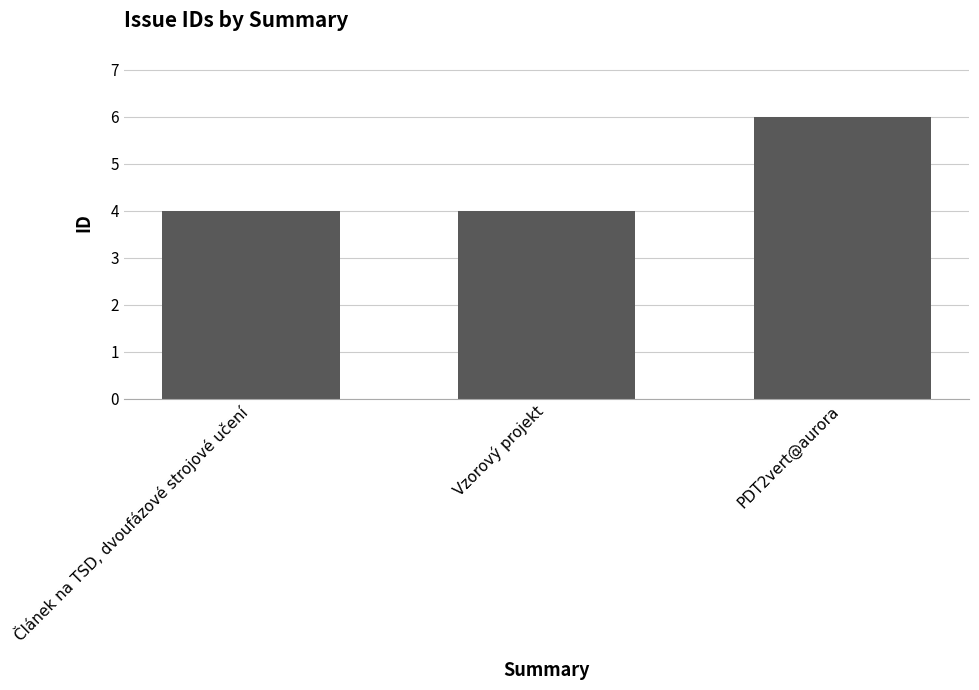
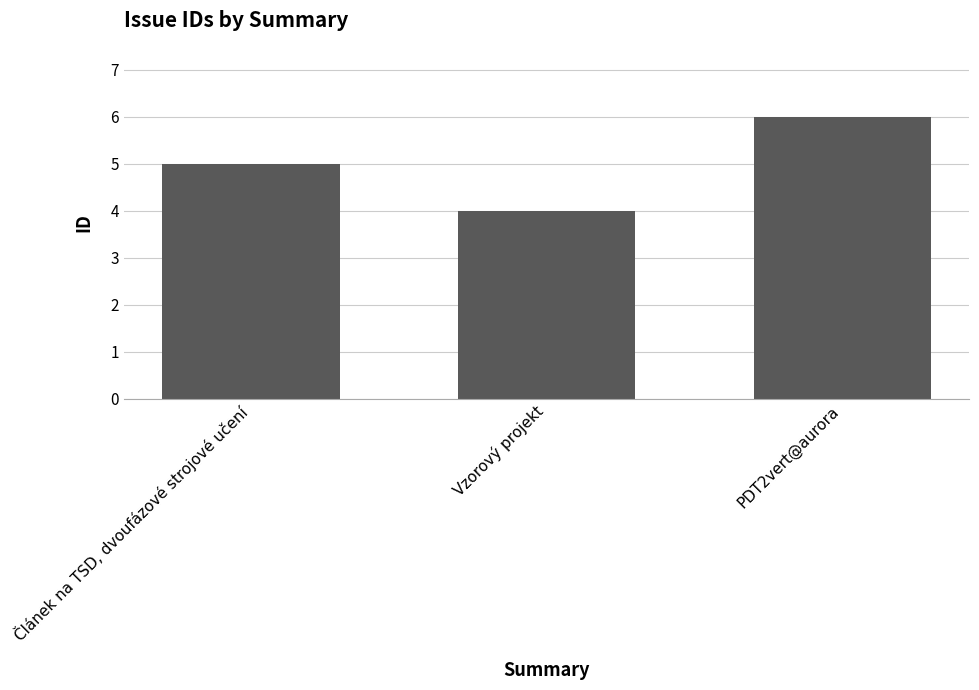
  {
-   "Článek na TSD, dvoufázové strojové učení": 4,
+   "Článek na TSD, dvoufázové strojové učení": 5,
    "Vzorový projekt": 4,
    "PDT2vert@aurora": 6
  }
